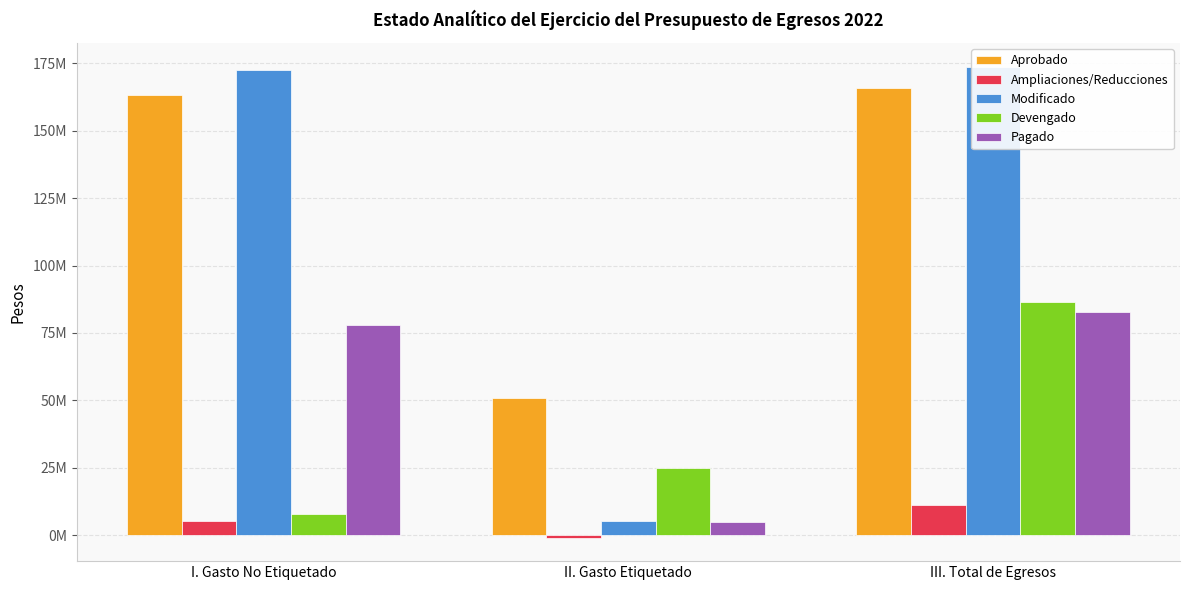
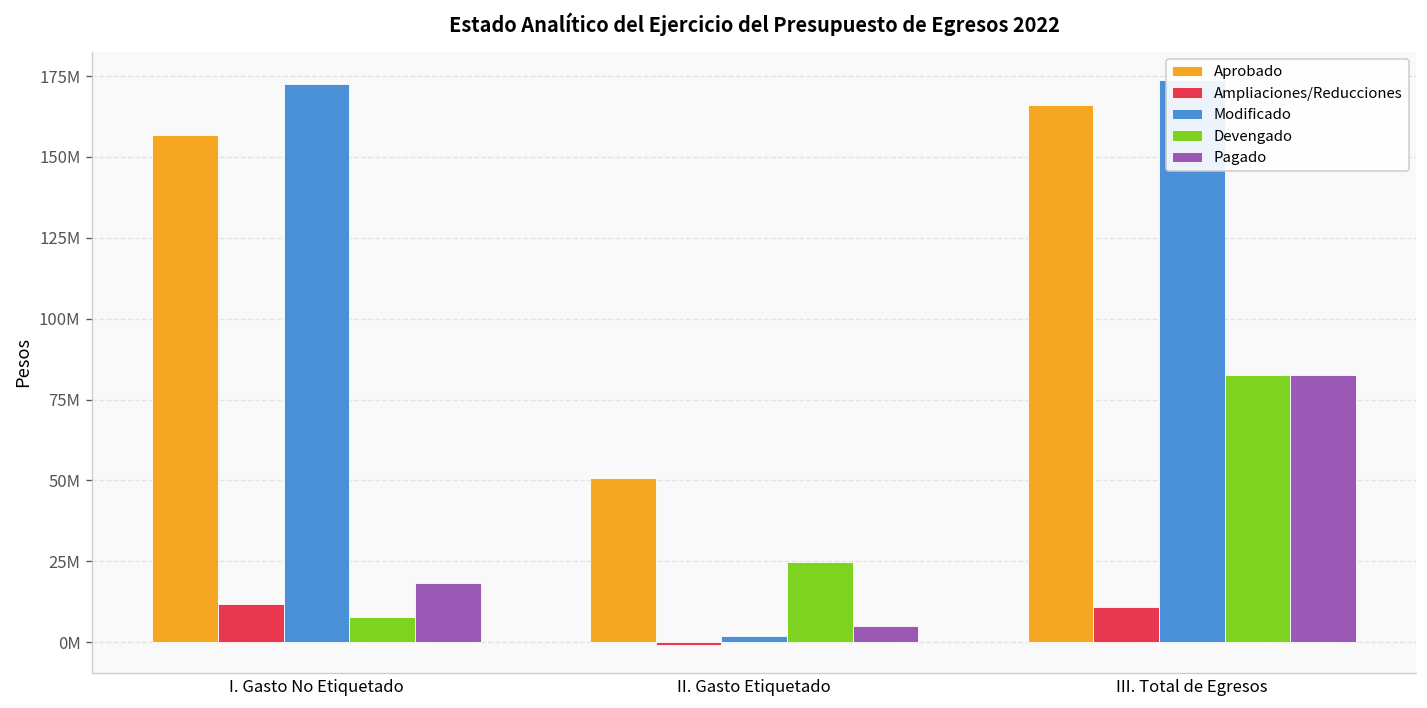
  {
    "Aprobado": {
-     "I. Gasto No Etiquetado": 163000000,
+     "I. Gasto No Etiquetado": 157000000,
      "II. Gasto Etiquetado": 51000000,
      "III. Total de Egresos": 166000000
    },
    "Ampliaciones/Reducciones": {
-     "I. Gasto No Etiquetado": 5000000,
+     "I. Gasto No Etiquetado": 12000000,
      "III. Total de Egresos": 11000000
    },
    "Modificado": {
      "I. Gasto No Etiquetado": 172000000,
-     "II. Gasto Etiquetado": 5000000
+     "II. Gasto Etiquetado": 2000000
    },
    "Devengado": {
      "I. Gasto No Etiquetado": 8000000,
      "II. Gasto Etiquetado": 25000000,
-     "III. Total de Egresos": 87000000
+     "III. Total de Egresos": 83000000
    },
    "Pagado": {
-     "I. Gasto No Etiquetado": 78000000,
+     "I. Gasto No Etiquetado": 18000000,
      "II. Gasto Etiquetado": 5000000,
      "III. Total de Egresos": 83000000
    }
  }
